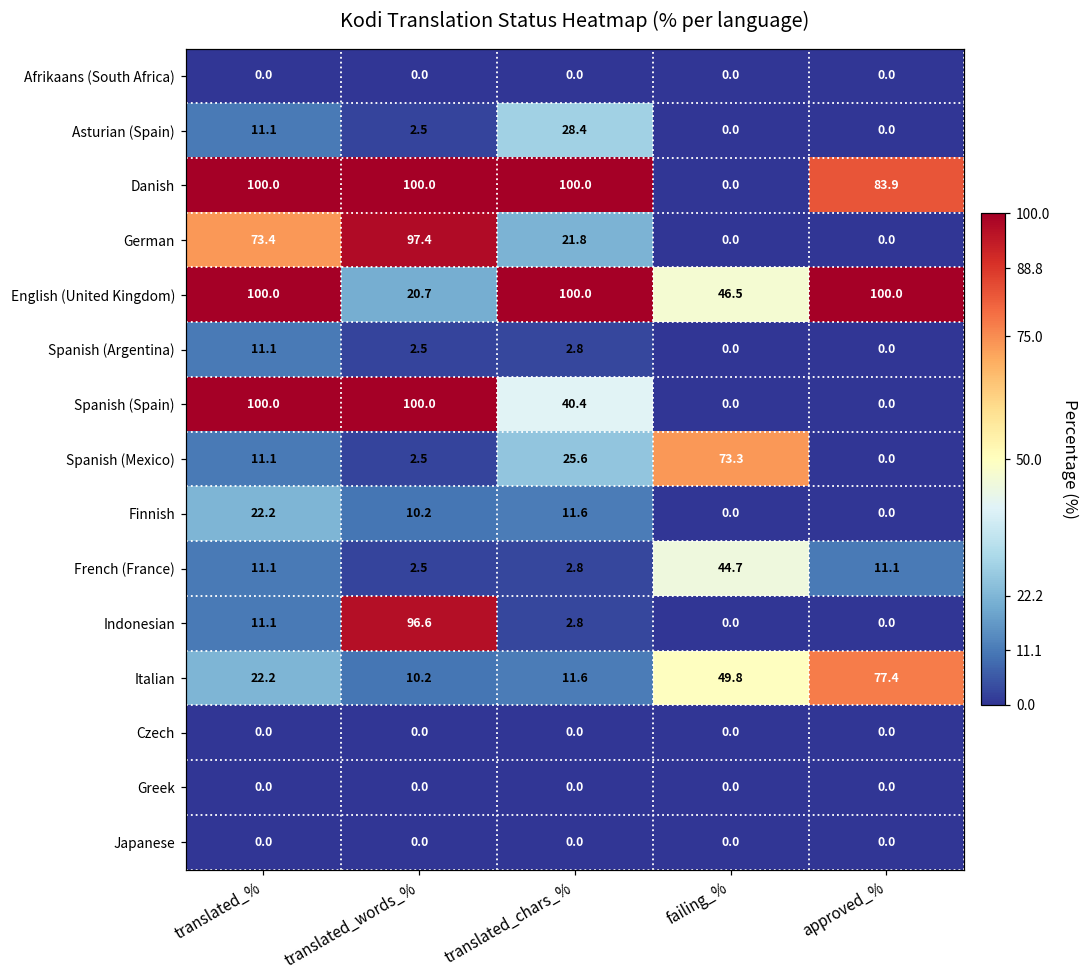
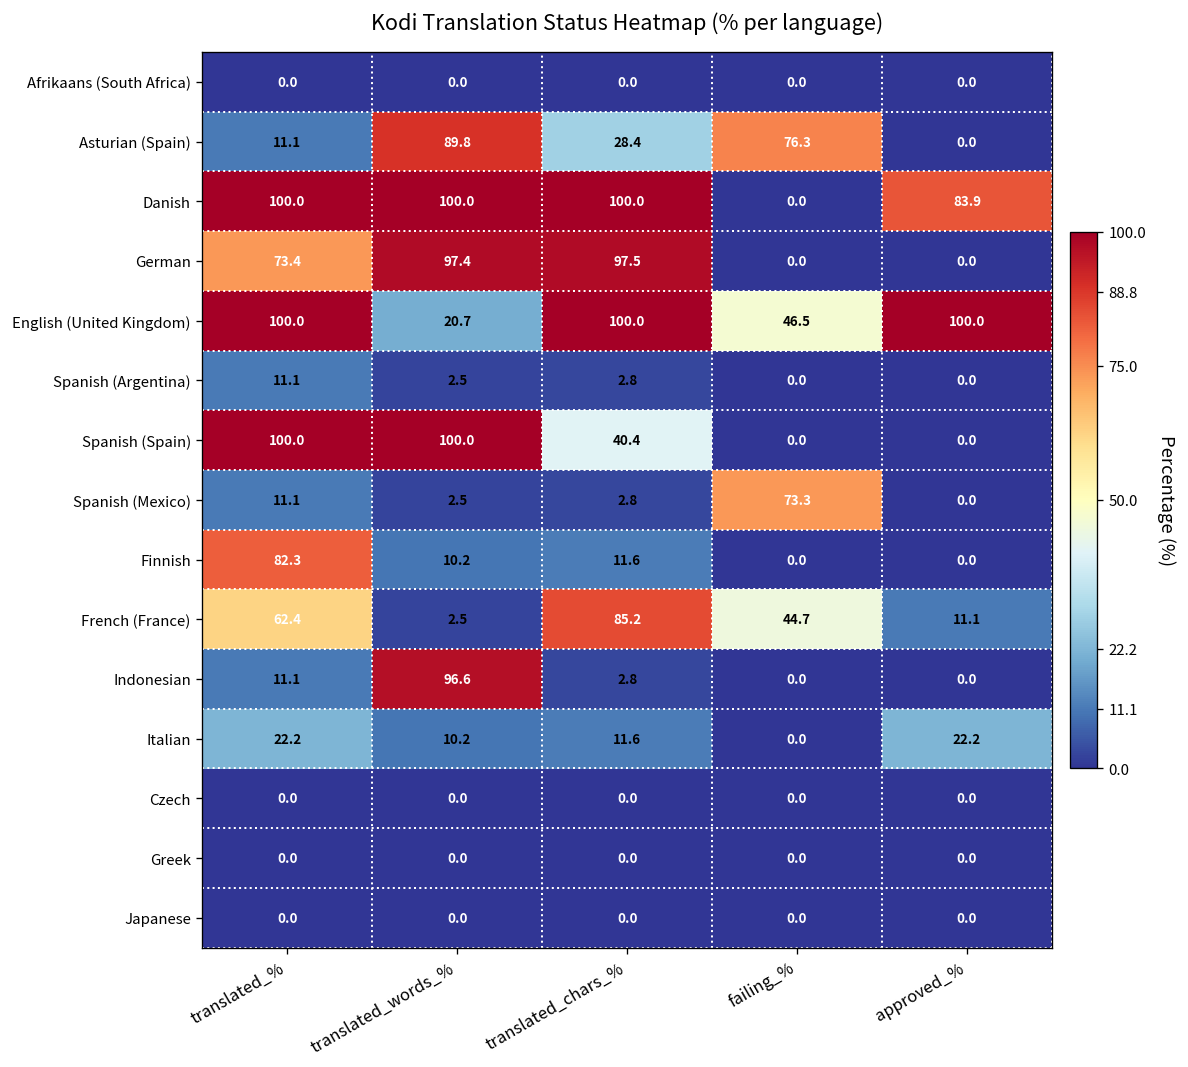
  {
    "Afrikaans (South Africa)": {
      "translated_%": 0.0,
      "translated_words_%": 0.0,
      "translated_chars_%": 0.0,
      "failing_%": 0.0,
      "approved_%": 0.0
    },
    "Asturian (Spain)": {
      "translated_%": 11.1,
-     "translated_words_%": 2.5,
+     "translated_words_%": 89.8,
      "translated_chars_%": 28.4,
-     "failing_%": 0.0,
+     "failing_%": 76.3,
      "approved_%": 0.0
    },
    "Danish": {
      "translated_%": 100.0,
      "translated_words_%": 100.0,
      "translated_chars_%": 100.0,
      "failing_%": 0.0,
      "approved_%": 83.9
    },
    "German": {
      "translated_%": 73.4,
      "translated_words_%": 97.4,
-     "translated_chars_%": 21.8,
+     "translated_chars_%": 97.5,
      "failing_%": 0.0,
      "approved_%": 0.0
    },
    "English (United Kingdom)": {
      "translated_%": 100.0,
      "translated_words_%": 20.7,
      "translated_chars_%": 100.0,
      "failing_%": 46.5,
      "approved_%": 100.0
    },
    "Spanish (Argentina)": {
      "translated_%": 11.1,
      "translated_words_%": 2.5,
      "translated_chars_%": 2.8,
      "failing_%": 0.0,
      "approved_%": 0.0
    },
    "Spanish (Spain)": {
      "translated_%": 100.0,
      "translated_words_%": 100.0,
      "translated_chars_%": 40.4,
      "failing_%": 0.0,
      "approved_%": 0.0
    },
    "Spanish (Mexico)": {
      "translated_%": 11.1,
      "translated_words_%": 2.5,
-     "translated_chars_%": 25.6,
+     "translated_chars_%": 2.8,
      "failing_%": 73.3,
      "approved_%": 0.0
    },
    "Finnish": {
-     "translated_%": 22.2,
+     "translated_%": 82.3,
      "translated_words_%": 10.2,
      "translated_chars_%": 11.6,
      "failing_%": 0.0,
      "approved_%": 0.0
    },
    "French (France)": {
-     "translated_%": 11.1,
+     "translated_%": 62.4,
      "translated_words_%": 2.5,
-     "translated_chars_%": 2.8,
+     "translated_chars_%": 85.2,
      "failing_%": 44.7,
      "approved_%": 11.1
    },
    "Indonesian": {
      "translated_%": 11.1,
      "translated_words_%": 96.6,
      "translated_chars_%": 2.8,
      "failing_%": 0.0,
      "approved_%": 0.0
    },
    "Italian": {
      "translated_%": 22.2,
      "translated_words_%": 10.2,
      "translated_chars_%": 11.6,
-     "failing_%": 49.8,
-     "approved_%": 77.4
+     "failing_%": 0.0,
+     "approved_%": 22.2
    },
    "Czech": {
      "translated_%": 0.0,
      "translated_words_%": 0.0,
      "translated_chars_%": 0.0,
      "failing_%": 0.0,
      "approved_%": 0.0
    },
    "Greek": {
      "translated_%": 0.0,
      "translated_words_%": 0.0,
      "translated_chars_%": 0.0,
      "failing_%": 0.0,
      "approved_%": 0.0
    },
    "Japanese": {
      "translated_%": 0.0,
      "translated_words_%": 0.0,
      "translated_chars_%": 0.0,
      "failing_%": 0.0,
      "approved_%": 0.0
    }
  }
